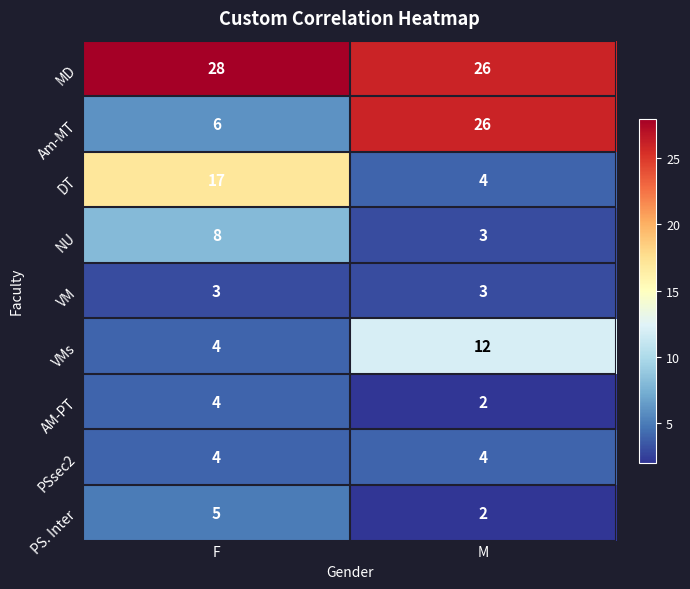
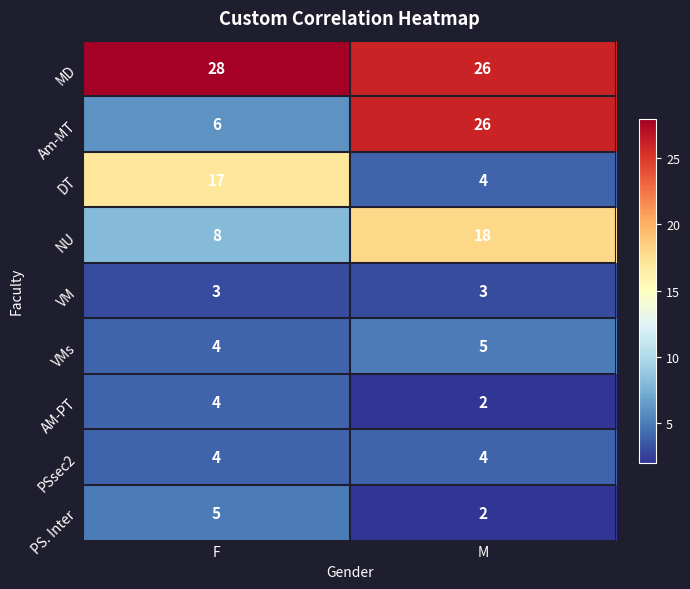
  {
    "MD": {
      "F": 28,
      "M": 26
    },
    "Am-MT": {
      "F": 6,
      "M": 26
    },
    "DT": {
      "F": 17,
      "M": 4
    },
    "NU": {
      "F": 8,
-     "M": 3
+     "M": 18
    },
    "VM": {
      "F": 3,
      "M": 3
    },
    "VMs": {
      "F": 4,
-     "M": 12
+     "M": 5
    },
    "AM-PT": {
      "F": 4,
      "M": 2
    },
    "PSsec2": {
      "F": 4,
      "M": 4
    },
    "PS. Inter": {
      "F": 5,
      "M": 2
    }
  }
